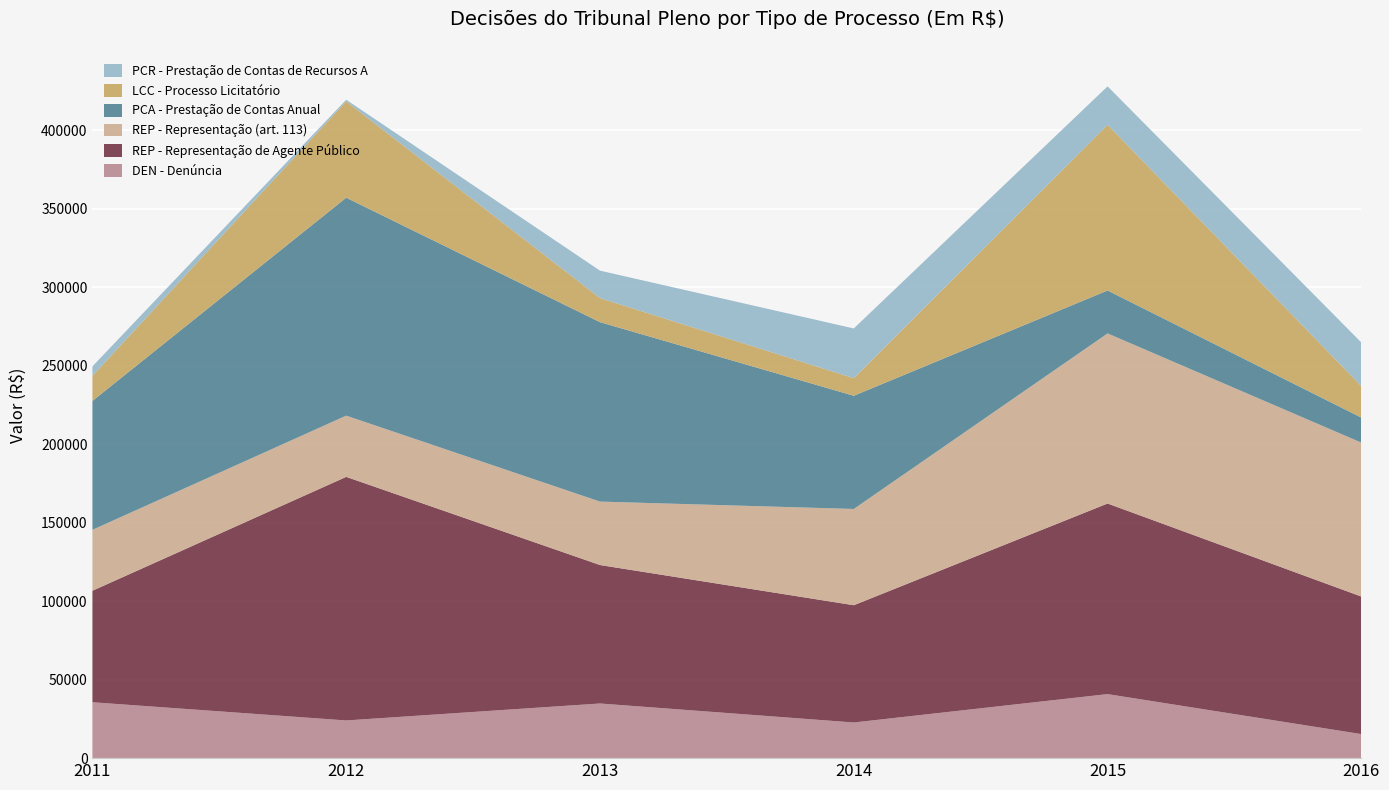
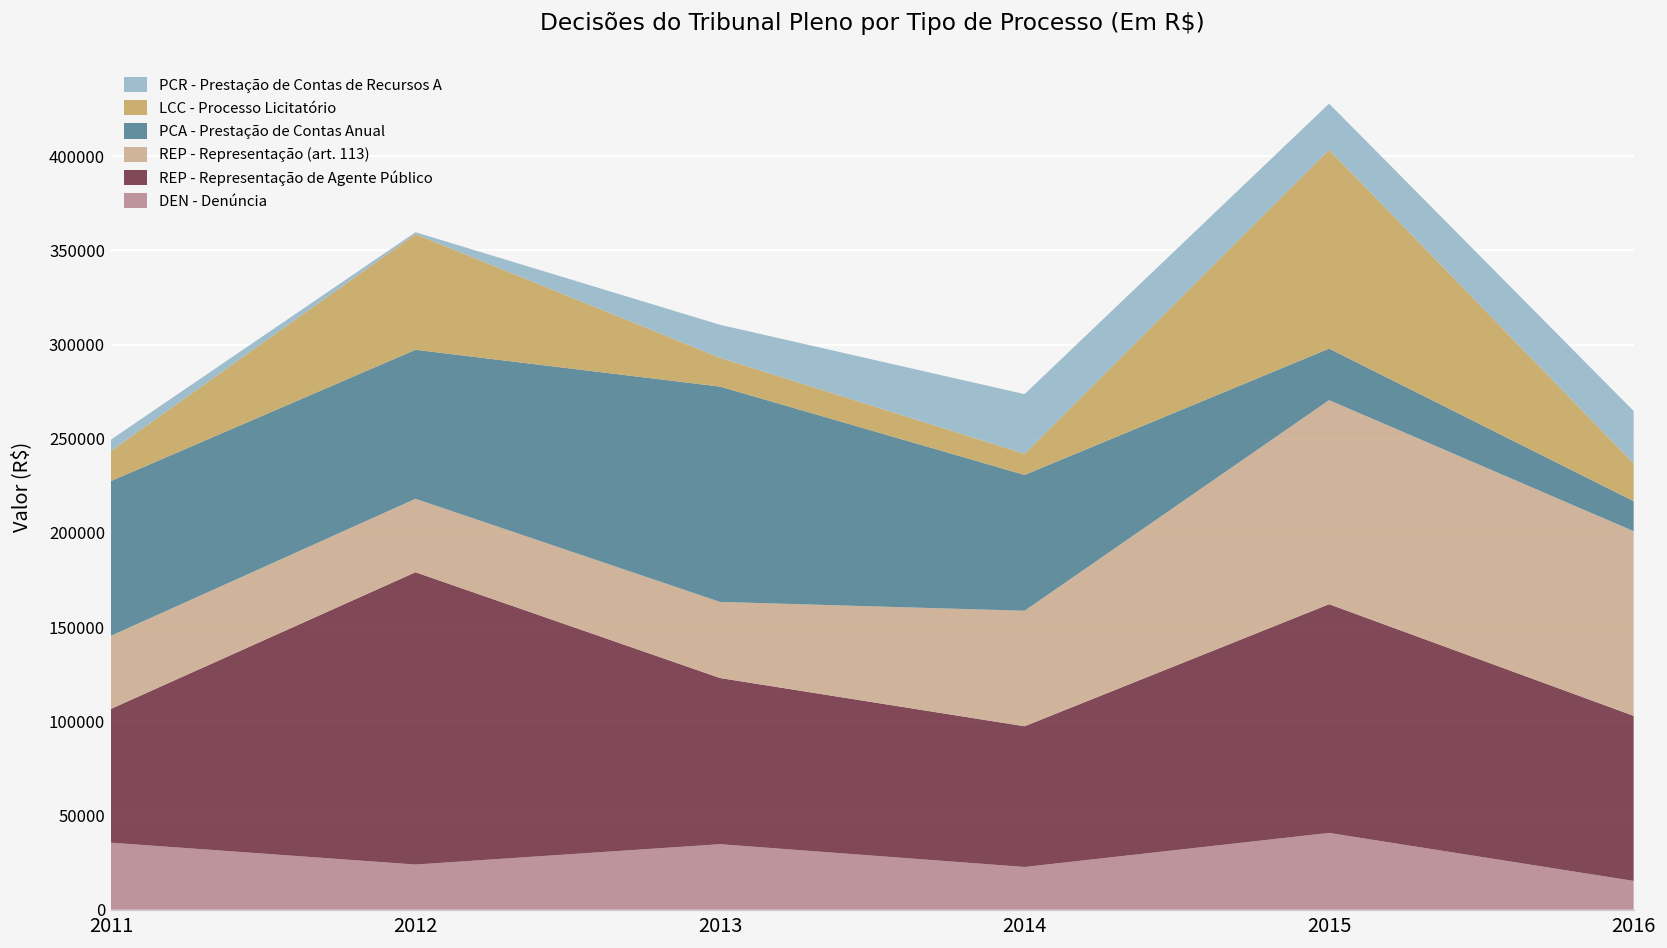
  {
    "REP - Representação de Agente Público": {
      "2011": 71000,
      "2012": 155000,
      "2013": 88000,
      "2014": 75000,
      "2015": 121000,
      "2016": 88000
    },
    "PCA - Prestação de Contas Anual": {
      "2011": 82000,
-     "2012": 139000,
+     "2012": 79000,
      "2013": 114000,
      "2014": 72000,
      "2015": 27000,
      "2016": 16000
    },
    "PCR - Prestação de Contas de Recursos A": {
      "2011": 6000,
      "2013": 18000,
      "2014": 32000,
      "2015": 24000,
      "2016": 28000
    }
  }
